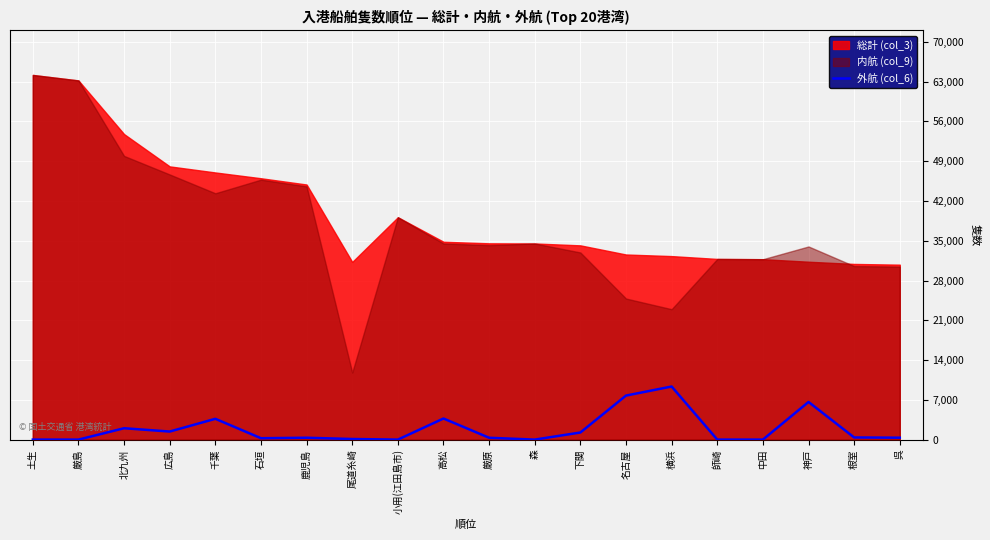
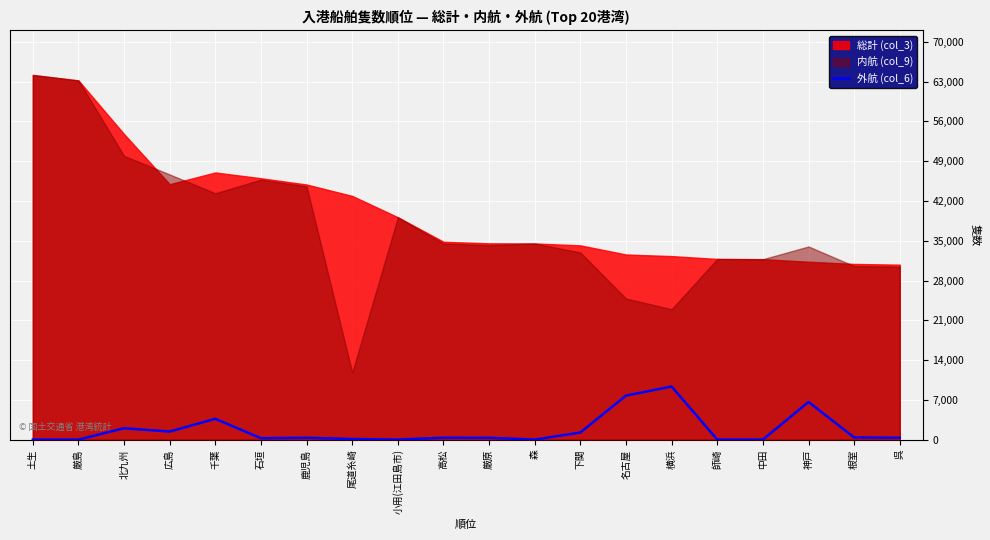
  {
    "外航 (col_6)": {
      "土生": "0",
      "厳島": "0",
      "北九州": "2,000",
      "広島": "1,000",
      "千葉": "4,000",
      "石垣": "0",
      "鹿児島": "0",
      "尾道糸崎": "0",
      "小用(江田島市)": "0",
-     "高松": "4,000",
+     "高松": "0",
      "厳原": "0",
      "森": "0",
      "下関": "1,000",
      "名古屋": "8,000",
      "横浜": "9,000",
      "師崎": "0",
      "中田": "0",
      "神戸": "7,000",
      "根室": "0",
      "呉": "0"
    },
    "総計 (col_3)": {
      "北九州": "54,000",
-     "広島": "48,000",
+     "広島": "45,000",
      "千葉": "47,000",
-     "尾道糸崎": "31,000",
+     "尾道糸崎": "43,000",
      "下関": "34,000",
      "名古屋": "33,000",
      "横浜": "32,000",
      "神戸": "31,000"
    },
    "内航 (col_9)": {
      "北九州": "50,000",
      "広島": "47,000",
      "千葉": "43,000",
      "尾道糸崎": "12,000",
      "下関": "33,000",
      "名古屋": "25,000",
      "横浜": "23,000",
      "神戸": "34,000"
    }
  }
